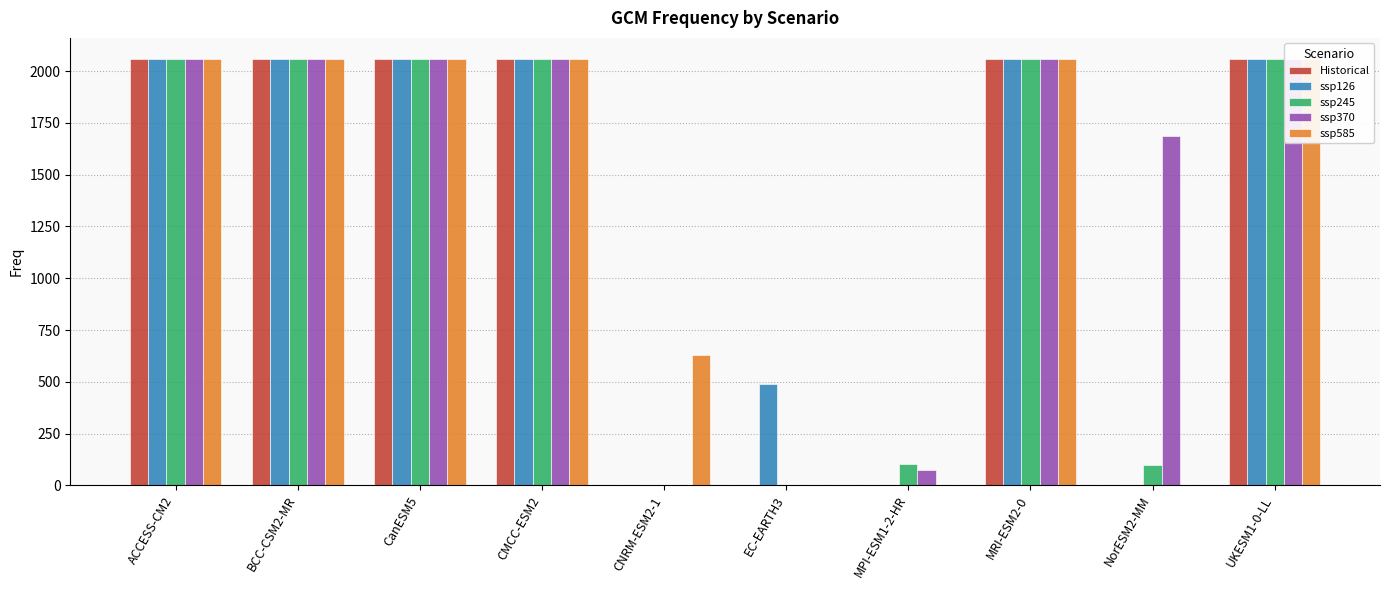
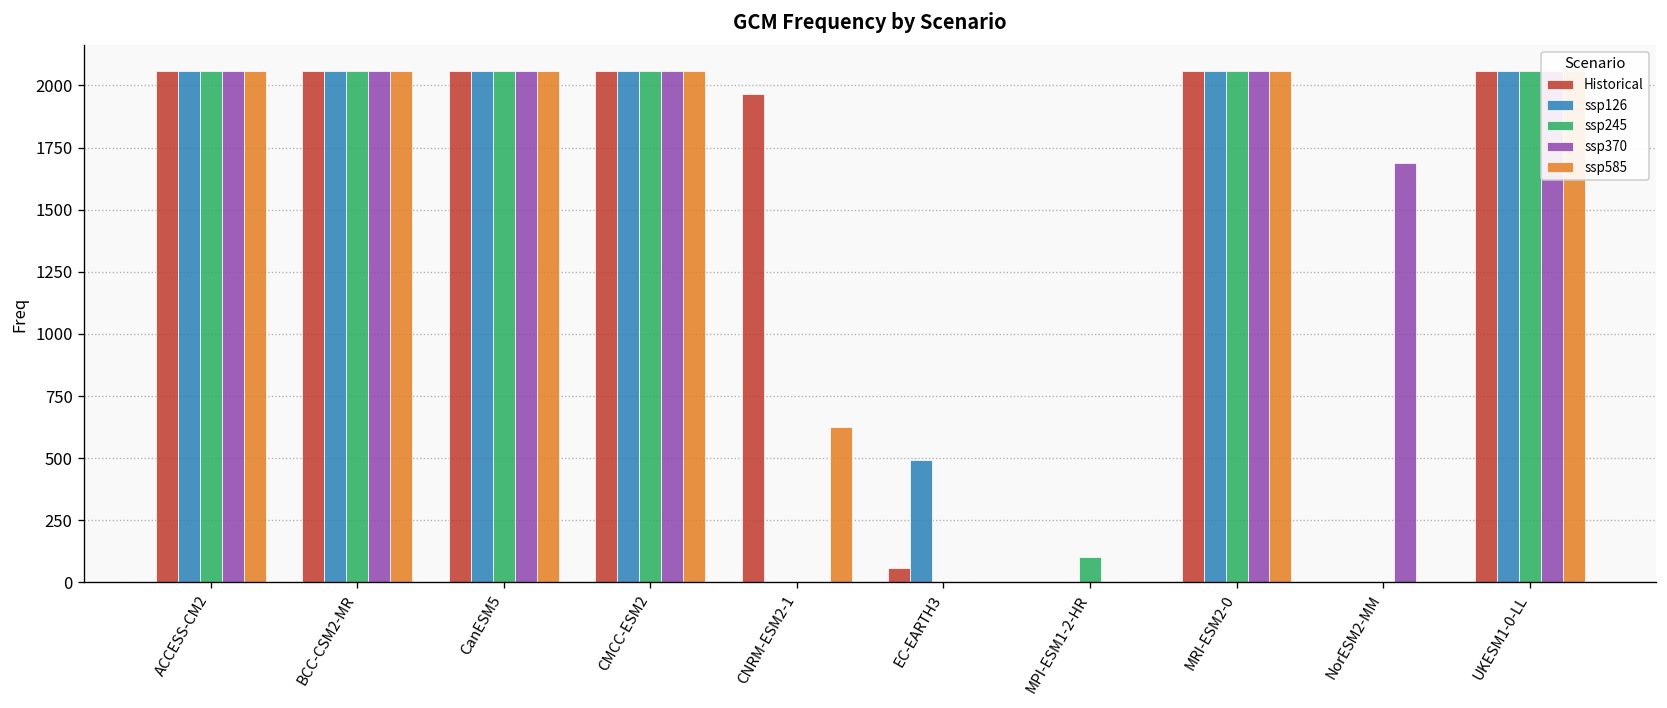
  {
    "Historical": {
      "ACCESS-CM2": 2060,
      "BCC-CSM2-MR": 2060,
      "CanESM5": 2060,
      "CMCC-ESM2": 2060,
-     "CNRM-ESM2-1": 0,
-     "EC-EARTH3": 0,
+     "CNRM-ESM2-1": 1970,
+     "EC-EARTH3": 60,
      "MRI-ESM2-0": 2060,
      "UKESM1-0-LL": 2060
    },
    "ssp126": {
      "ACCESS-CM2": 2060,
      "BCC-CSM2-MR": 2060,
      "CanESM5": 2060,
      "CMCC-ESM2": 2060,
      "EC-EARTH3": 490,
      "MRI-ESM2-0": 2060,
      "UKESM1-0-LL": 2060
    },
    "ssp245": {
      "ACCESS-CM2": 2060,
      "BCC-CSM2-MR": 2060,
      "CanESM5": 2060,
      "CMCC-ESM2": 2060,
      "MPI-ESM1-2-HR": 100,
      "MRI-ESM2-0": 2060,
-     "NorESM2-MM": 100,
+     "NorESM2-MM": 0,
      "UKESM1-0-LL": 2060
    },
    "ssp370": {
      "ACCESS-CM2": 2060,
      "BCC-CSM2-MR": 2060,
      "CanESM5": 2060,
      "CMCC-ESM2": 2060,
-     "MPI-ESM1-2-HR": 70,
+     "MPI-ESM1-2-HR": 0,
      "MRI-ESM2-0": 2060,
      "NorESM2-MM": 1690
    },
    "ssp585": {
      "ACCESS-CM2": 2060,
      "BCC-CSM2-MR": 2060,
      "CanESM5": 2060,
      "CMCC-ESM2": 2060,
      "CNRM-ESM2-1": 630,
      "MRI-ESM2-0": 2060
    }
  }
